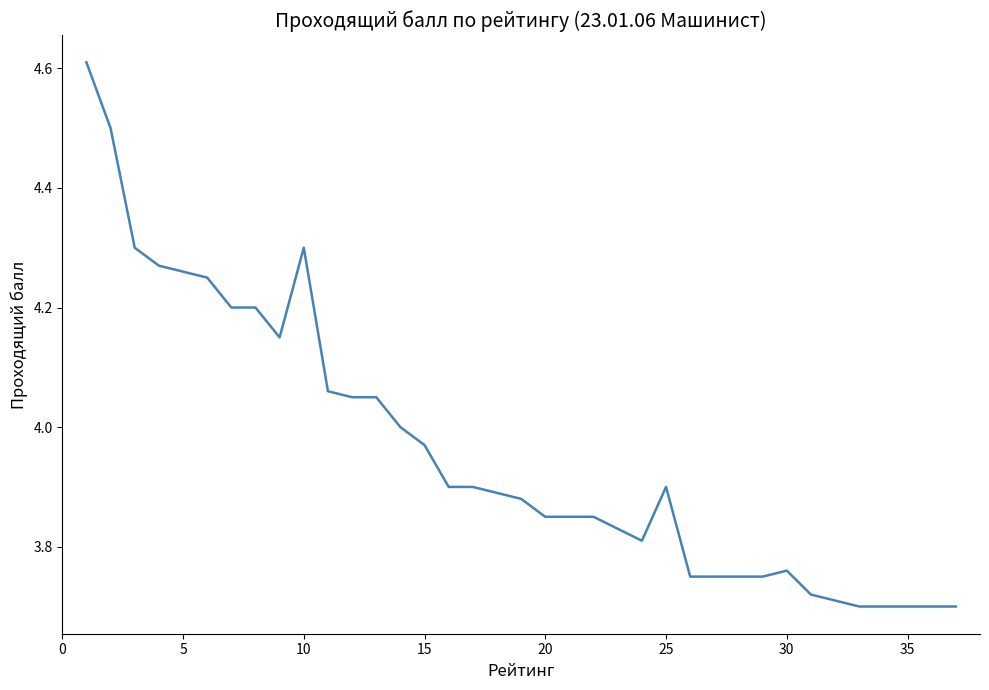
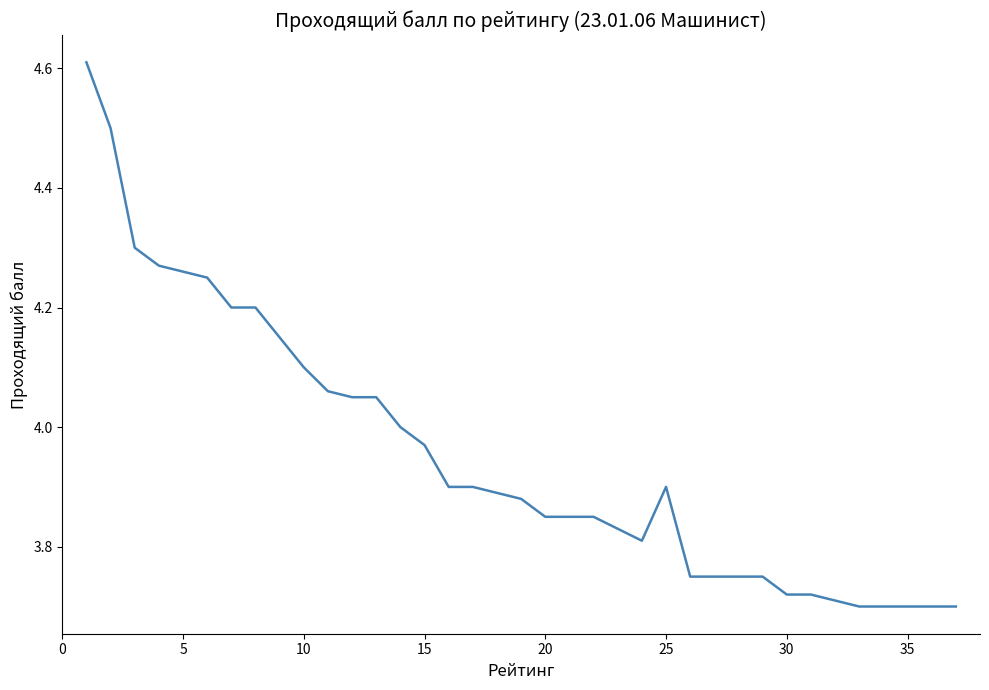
  {
    "5": 4.26,
-   "10": 4.3,
+   "10": 4.1,
    "15": 3.97,
    "20": 3.85,
    "25": 3.90,
-   "30": 3.76,
+   "30": 3.72,
    "35": 3.70
  }
